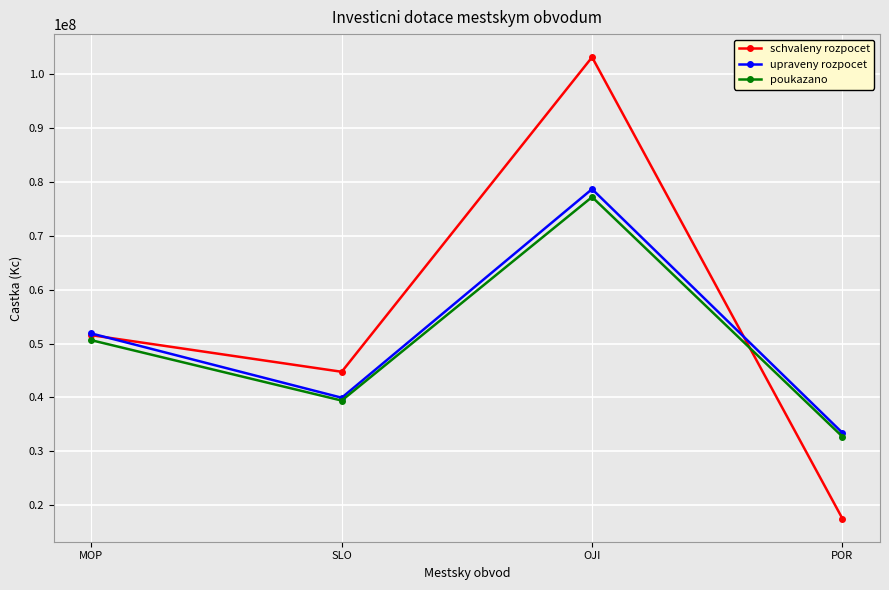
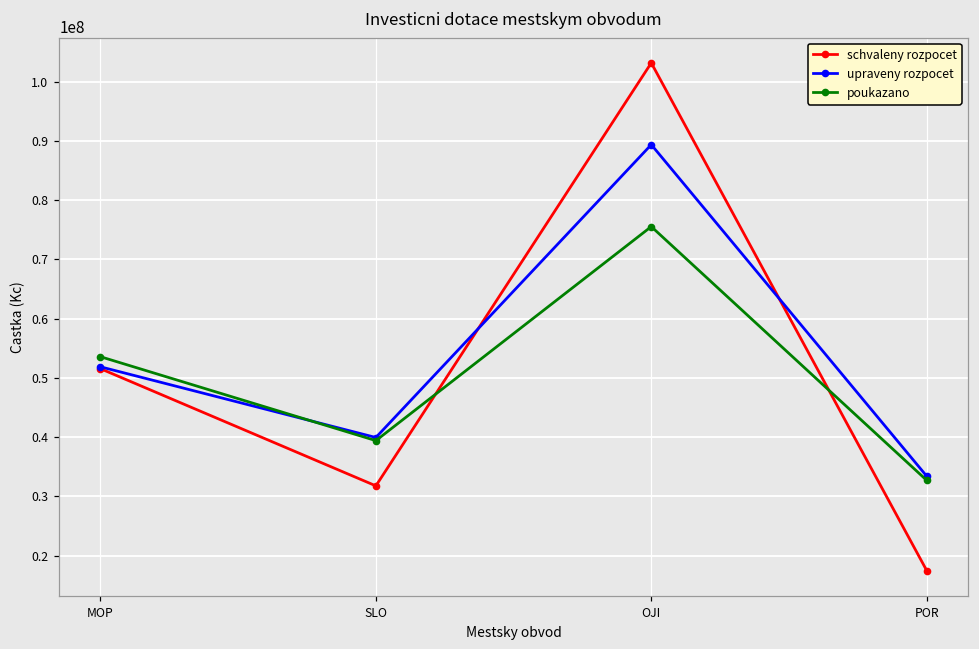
  {
    "schvaleny rozpocet": {
-     "SLO": 45000000,
+     "SLO": 32000000,
      "OJI": 103000000,
      "POR": 18000000
    },
    "upraveny rozpocet": {
      "SLO": 40000000,
-     "OJI": 79000000,
+     "OJI": 89000000,
      "POR": 33000000
    },
    "poukazano": {
-     "MOP": 51000000,
+     "MOP": 54000000,
      "SLO": 39000000,
-     "OJI": 77000000,
+     "OJI": 76000000,
      "POR": 33000000
    }
  }
